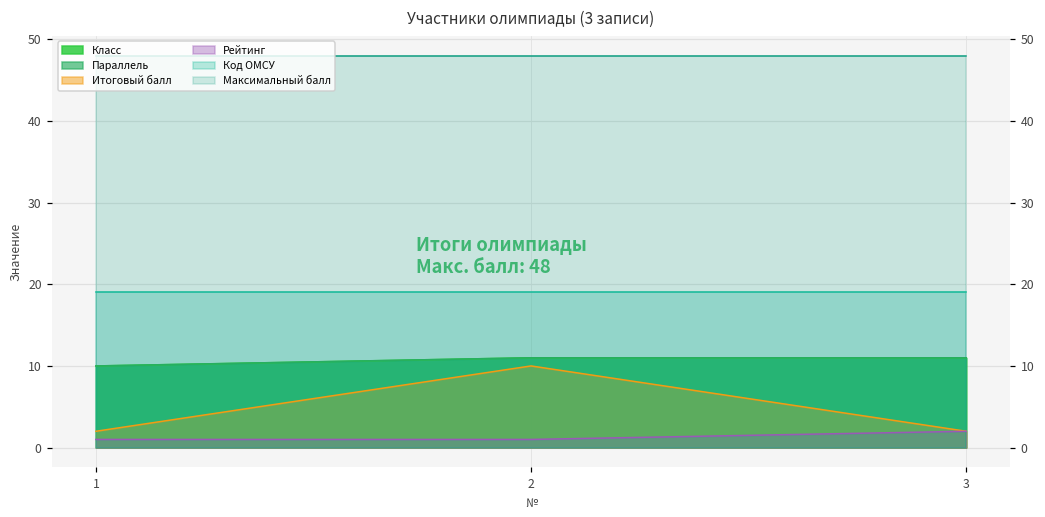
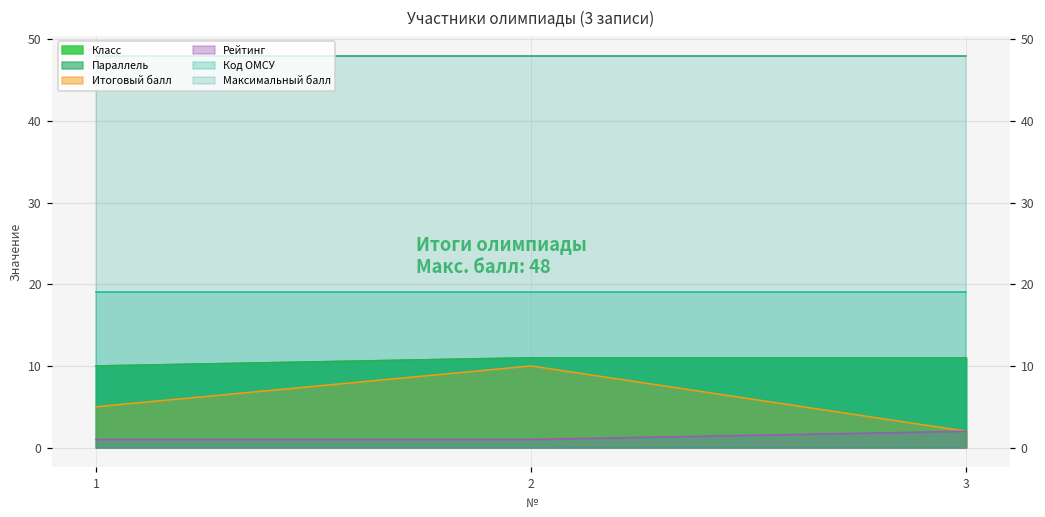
  {
    "Итоговый балл": {
-     "1": 2,
+     "1": 5,
      "2": 10
    },
    "Рейтинг": {
      "1": 1,
      "2": 1
    }
  }
